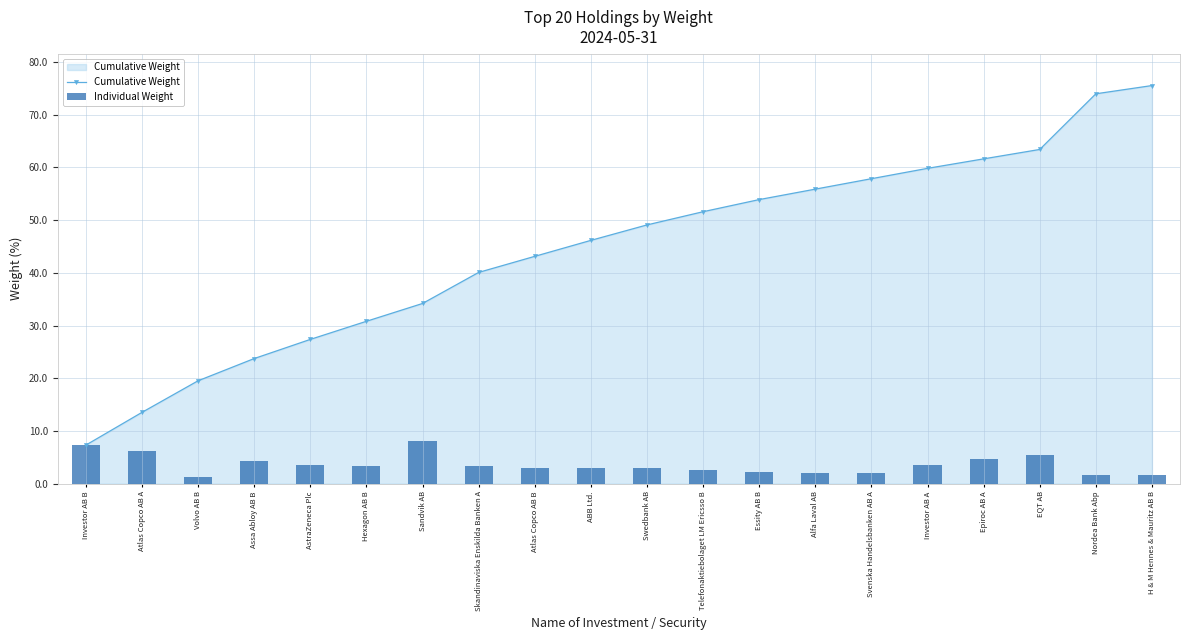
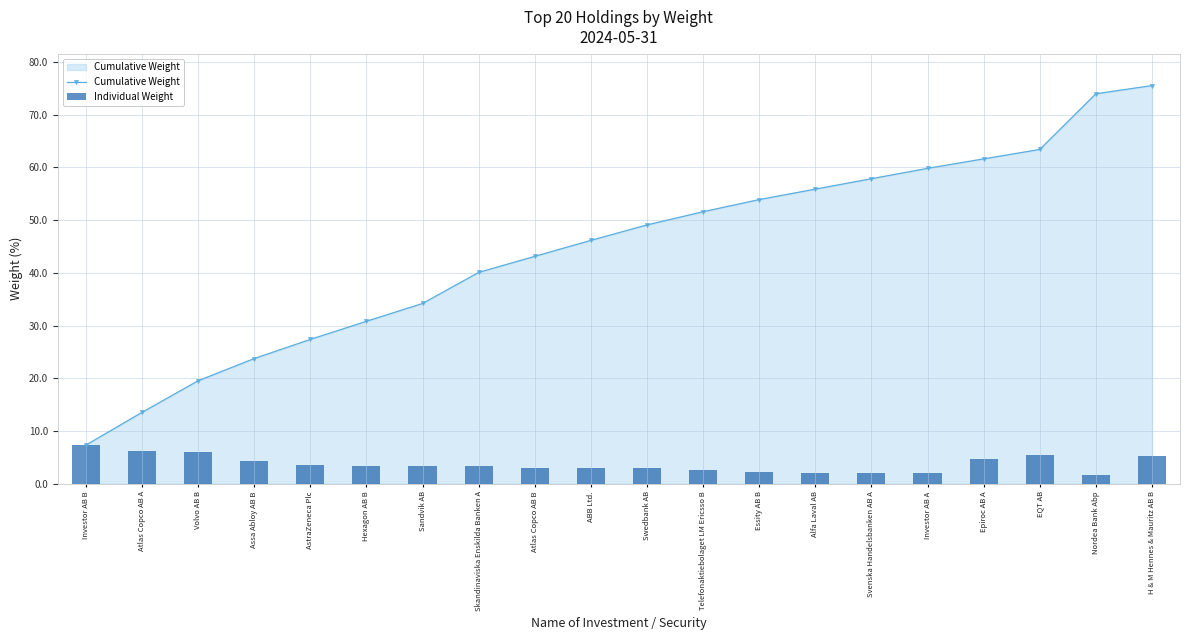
  {
    "Individual Weight": {
      "Investor AB B": 7,
      "Atlas Copco AB A": 6,
-     "Volvo AB B": 1,
+     "Volvo AB B": 6,
      "Assa Abloy AB B": 4,
      "AstraZeneca Plc": 4,
      "Hexagon AB B": 3,
-     "Sandvik AB": 8,
+     "Sandvik AB": 3,
      "Skandinaviska Enskilda Banken A": 3,
      "Atlas Copco AB B": 3,
      "ABB Ltd.": 3,
      "Swedbank AB": 3,
      "Telefonaktiebolaget LM Ericsso B": 3,
      "Essity AB B": 2,
      "Alfa Laval AB": 2,
      "Svenska Handelsbanken AB A": 2,
-     "Investor AB A": 4,
+     "Investor AB A": 2,
      "Epiroc AB A": 5,
      "EQT AB": 5,
      "Nordea Bank Abp": 2,
-     "H & M Hennes & Mauritz AB B": 2
+     "H & M Hennes & Mauritz AB B": 5
    }
  }
